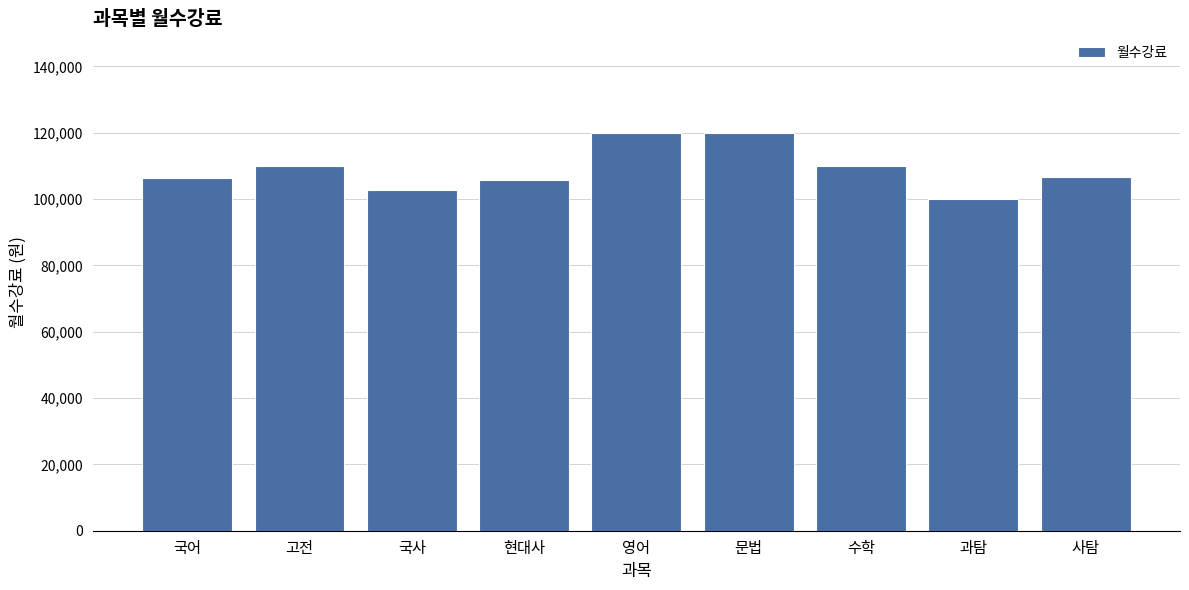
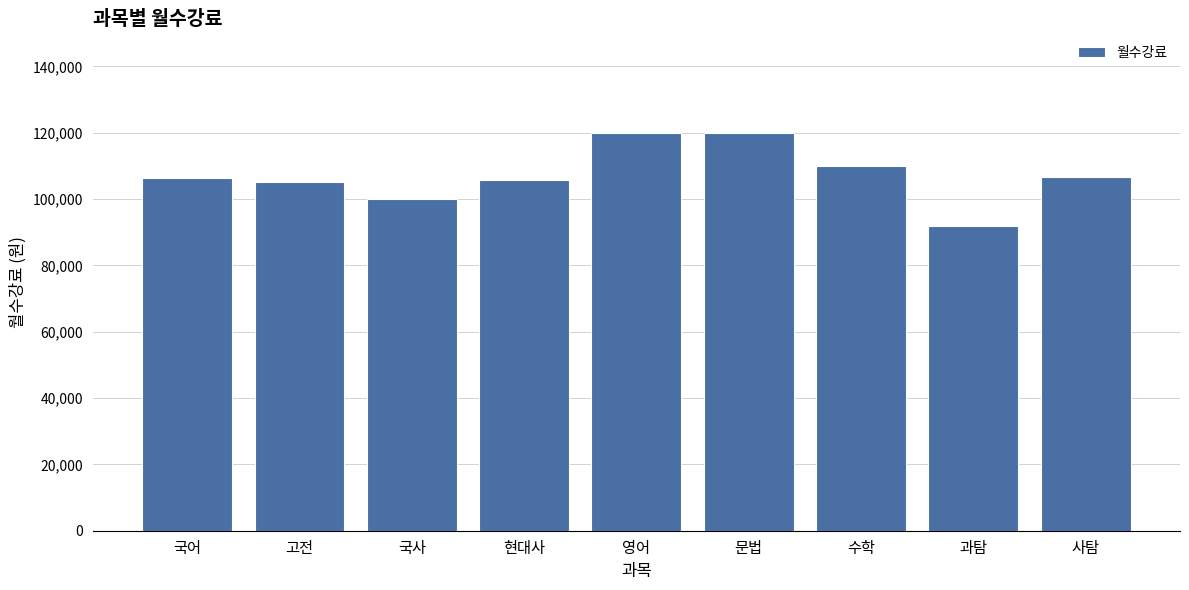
  {
    "국어": "106,000",
-   "고전": "110,000",
-   "국사": "103,000",
+   "고전": "105,000",
+   "국사": "100,000",
    "현대사": "106,000",
    "영어": "120,000",
    "문법": "120,000",
    "수학": "110,000",
-   "과탐": "100,000",
+   "과탐": "92,000",
    "사탐": "107,000"
  }
